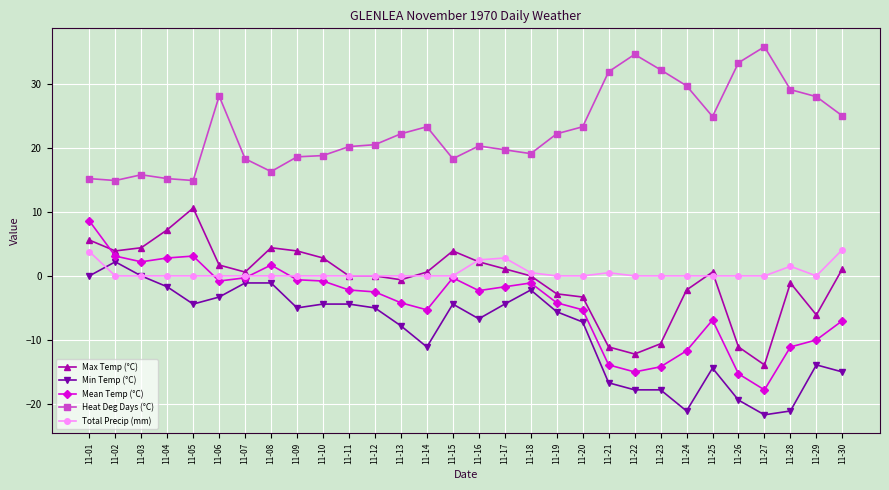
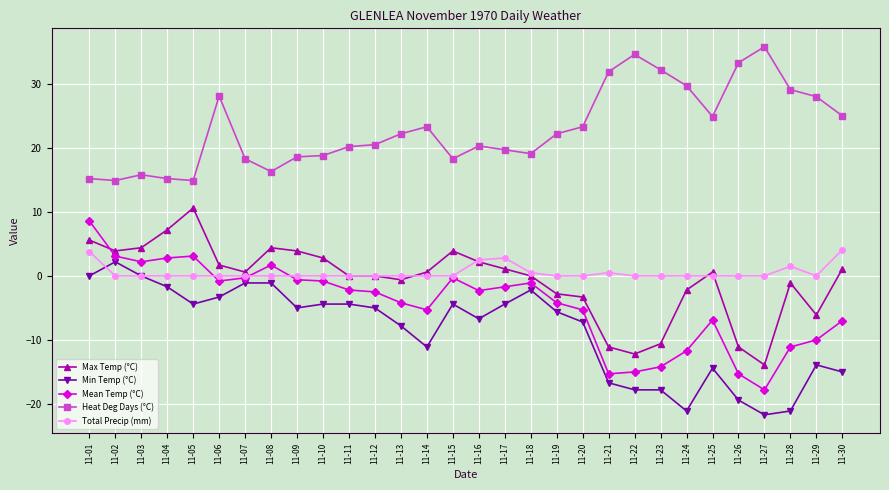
  {
    "Mean Temp (°C)": {
      "11-01": 9,
      "11-02": 3,
      "11-03": 2,
      "11-04": 3,
      "11-05": 3,
      "11-06": -1,
      "11-08": 2,
      "11-09": -1,
      "11-10": -1,
      "11-11": -2,
      "11-12": -3,
      "11-13": -4,
      "11-14": -5,
      "11-16": -2,
      "11-17": -2,
      "11-18": -1,
      "11-19": -4,
      "11-20": -5,
-     "11-21": -14,
+     "11-21": -15,
      "11-22": -15,
      "11-23": -14,
      "11-24": -12,
      "11-25": -7,
      "11-26": -15,
      "11-27": -18,
      "11-28": -11,
      "11-29": -10,
      "11-30": -7
    },
    "Heat Deg Days (°C)": {
      "11-01": 15,
      "11-02": 15,
      "11-03": 16,
      "11-04": 15,
      "11-05": 15,
      "11-06": 28,
      "11-07": 18,
      "11-08": 16,
      "11-09": 19,
      "11-10": 19,
      "11-11": 20,
      "11-12": 21,
      "11-13": 22,
      "11-14": 23,
      "11-15": 18,
      "11-16": 20,
      "11-17": 20,
      "11-18": 19,
      "11-19": 22,
      "11-20": 23,
      "11-21": 32,
      "11-22": 35,
      "11-23": 32,
      "11-24": 30,
      "11-25": 25,
      "11-26": 33,
      "11-27": 36,
      "11-28": 29,
      "11-29": 28,
      "11-30": 25
    },
    "Total Precip (mm)": {
      "11-01": 4,
      "11-02": 0,
      "11-04": 0,
      "11-05": 0,
      "11-06": 0,
      "11-08": 0,
      "11-09": 0,
      "11-10": 0,
      "11-13": 0,
      "11-14": 0,
      "11-17": 3,
      "11-18": 1,
      "11-19": 0,
      "11-20": 0,
      "11-21": 1,
      "11-22": 0,
      "11-23": 0,
      "11-24": 0,
      "11-25": 0,
      "11-26": 0,
      "11-27": 0,
      "11-28": 2,
      "11-29": 0,
      "11-30": 4
    }
  }
